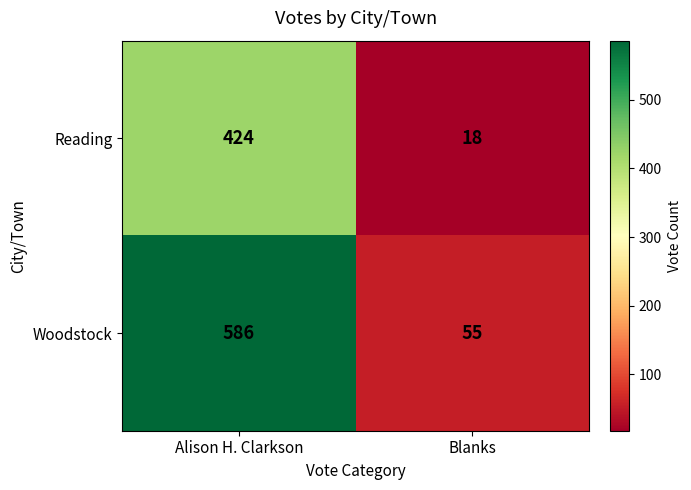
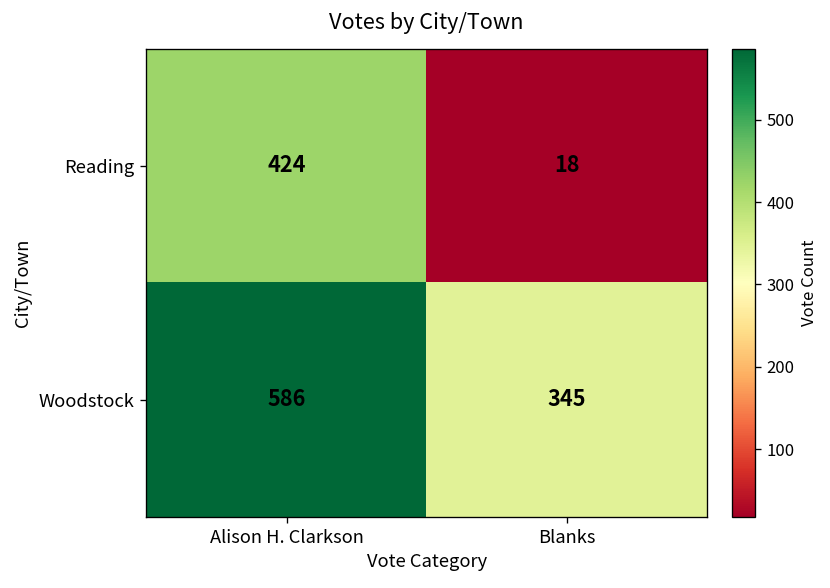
  {
    "Reading": {
      "Alison H. Clarkson": 424,
      "Blanks": 18
    },
    "Woodstock": {
      "Alison H. Clarkson": 586,
-     "Blanks": 55
+     "Blanks": 345
    }
  }
